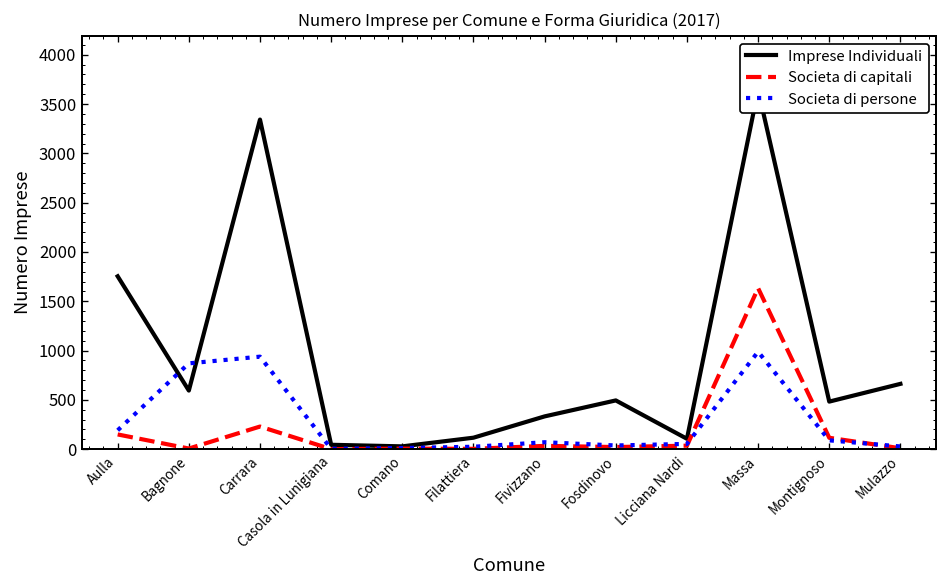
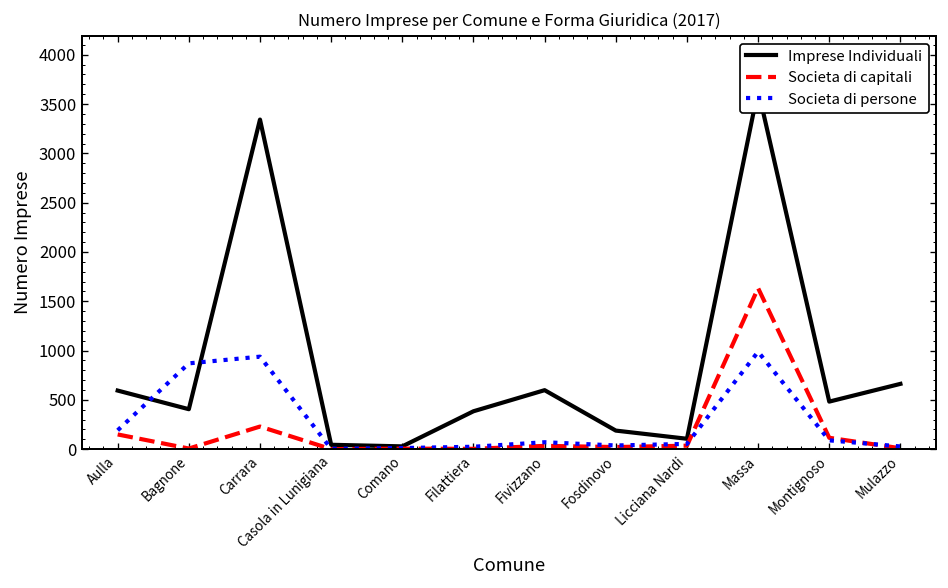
  {
    "Imprese Individuali": {
-     "Aulla": 1800,
-     "Bagnone": 600,
+     "Aulla": 600,
+     "Bagnone": 400,
      "Carrara": 3300,
      "Casola in Lunigiana": 0,
-     "Filattiera": 100,
-     "Fivizzano": 300,
-     "Fosdinovo": 500,
+     "Filattiera": 400,
+     "Fivizzano": 600,
+     "Fosdinovo": 200,
      "Licciana Nardi": 100,
      "Montignoso": 500,
      "Mulazzo": 700
    },
    "Societa di capitali": {
      "Aulla": 100,
      "Bagnone": 0,
      "Carrara": 200,
      "Fivizzano": 0,
      "Massa": 1600
    },
    "Societa di persone": {
      "Aulla": 200,
      "Bagnone": 900,
      "Carrara": 900,
      "Fivizzano": 100,
      "Massa": 1000
    }
  }
